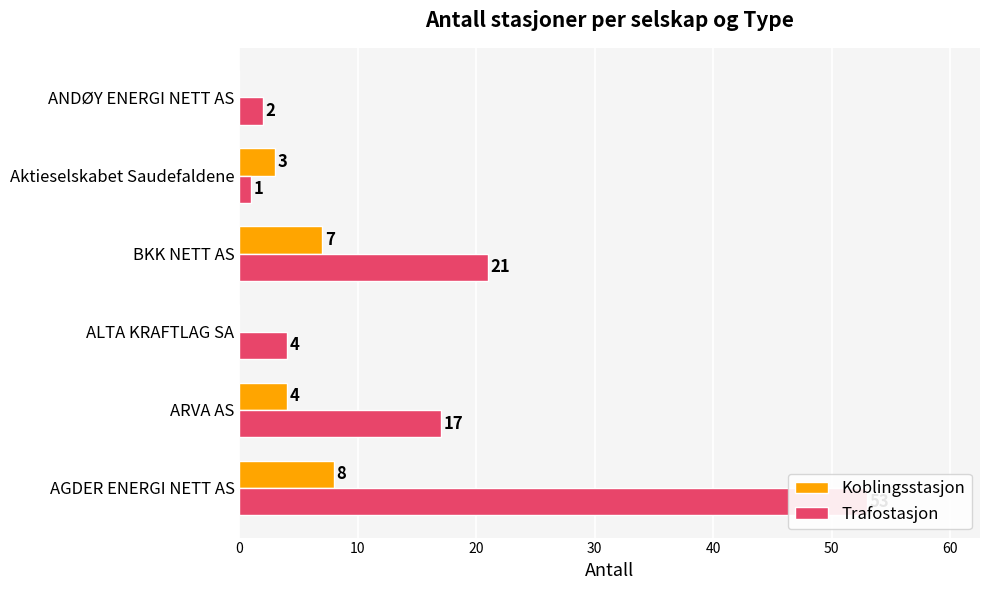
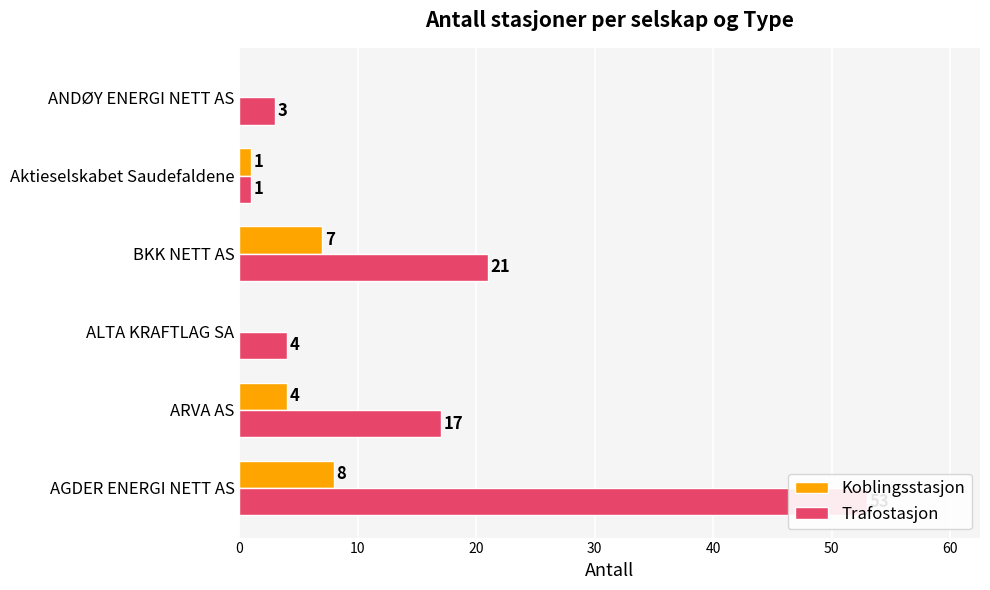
  {
    "Koblingsstasjon": {
-     "Aktieselskabet Saudefaldene": 3,
+     "Aktieselskabet Saudefaldene": 1,
      "BKK NETT AS": 7,
      "ARVA AS": 4,
      "AGDER ENERGI NETT AS": 8
    },
    "Trafostasjon": {
-     "ANDØY ENERGI NETT AS": 2,
+     "ANDØY ENERGI NETT AS": 3,
      "Aktieselskabet Saudefaldene": 1,
      "BKK NETT AS": 21,
      "ALTA KRAFTLAG SA": 4,
      "ARVA AS": 17
    }
  }
